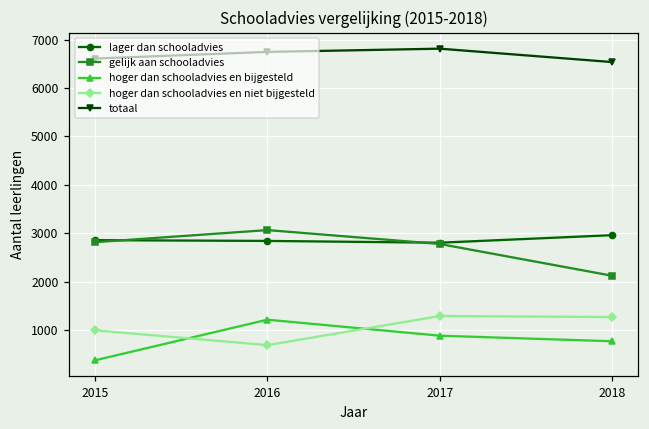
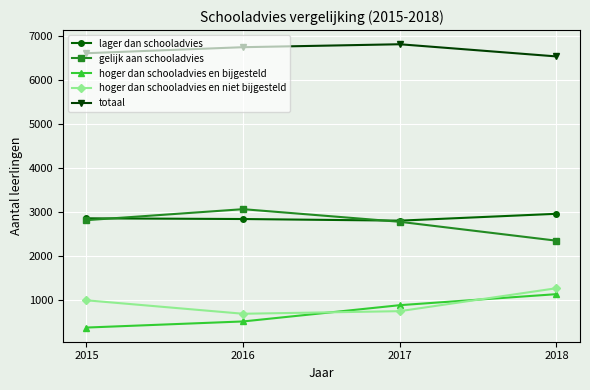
  {
    "gelijk aan schooladvies": {
      "2016": 3100,
-     "2018": 2100
+     "2018": 2300
    },
    "hoger dan schooladvies en bijgesteld": {
      "2015": 400,
-     "2016": 1200,
+     "2016": 500,
      "2017": 900,
-     "2018": 800
+     "2018": 1100
    },
    "hoger dan schooladvies en niet bijgesteld": {
      "2015": 1000,
      "2016": 700,
-     "2017": 1300,
+     "2017": 700,
      "2018": 1300
    }
  }
